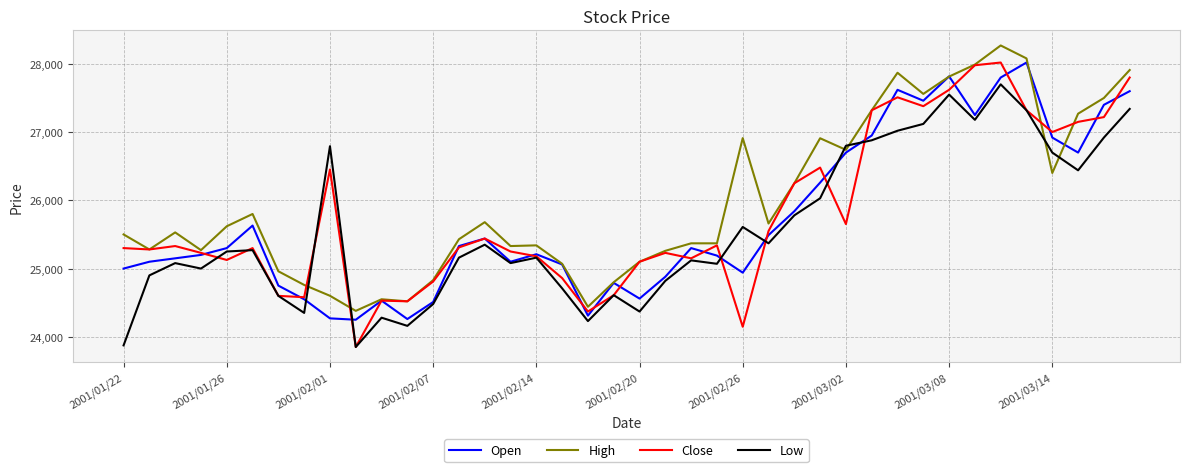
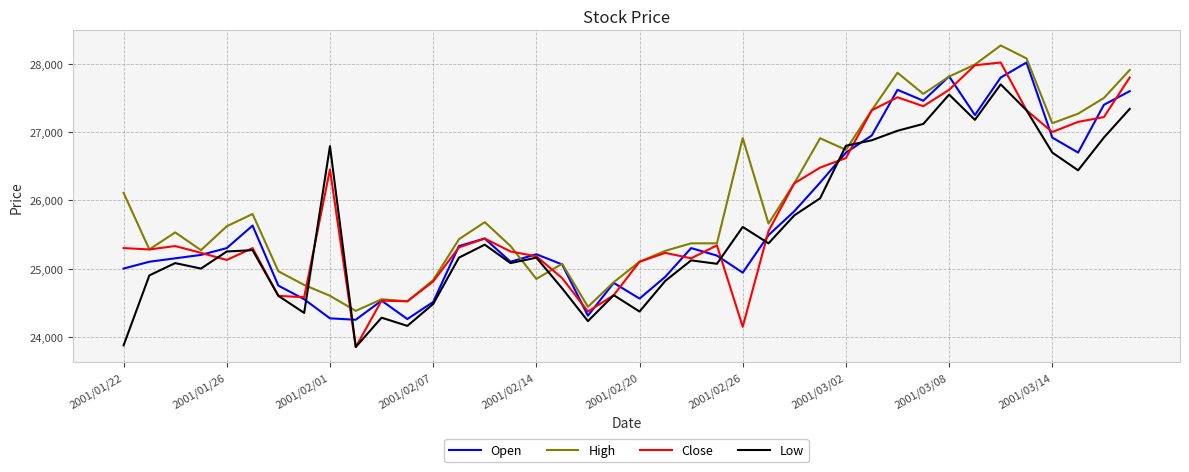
  {
    "Open": {
      "2001/01/22": "25,000",
      "2001/01/26": "25,300",
      "2001/02/01": "24,300",
      "2001/02/20": "24,600",
      "2001/02/26": "24,900",
      "2001/03/02": "26,700",
      "2001/03/14": "26,900"
    },
    "High": {
-     "2001/01/22": "25,500",
+     "2001/01/22": "26,100",
      "2001/01/26": "25,600",
      "2001/02/01": "24,600",
-     "2001/02/14": "25,300",
+     "2001/02/14": "24,800",
      "2001/02/26": "26,900",
      "2001/03/02": "26,700",
-     "2001/03/14": "26,400"
+     "2001/03/14": "27,100"
    },
    "Close": {
      "2001/01/22": "25,300",
      "2001/01/26": "25,100",
      "2001/02/01": "26,500",
      "2001/02/26": "24,100",
-     "2001/03/02": "25,700",
+     "2001/03/02": "26,600",
      "2001/03/08": "27,600",
      "2001/03/14": "27,000"
    },
    "Low": {
      "2001/01/22": "23,900",
      "2001/01/26": "25,300",
      "2001/02/01": "26,800",
      "2001/02/20": "24,400",
      "2001/02/26": "25,600",
      "2001/03/02": "26,800",
      "2001/03/08": "27,600",
      "2001/03/14": "26,700"
    }
  }
